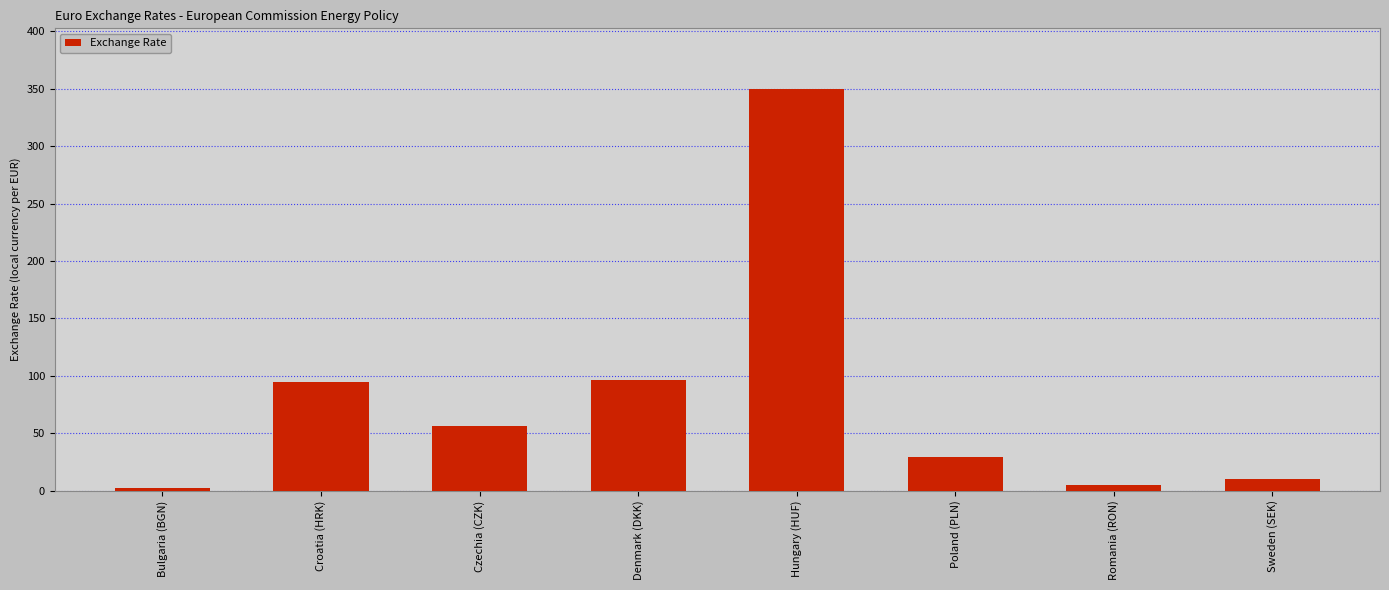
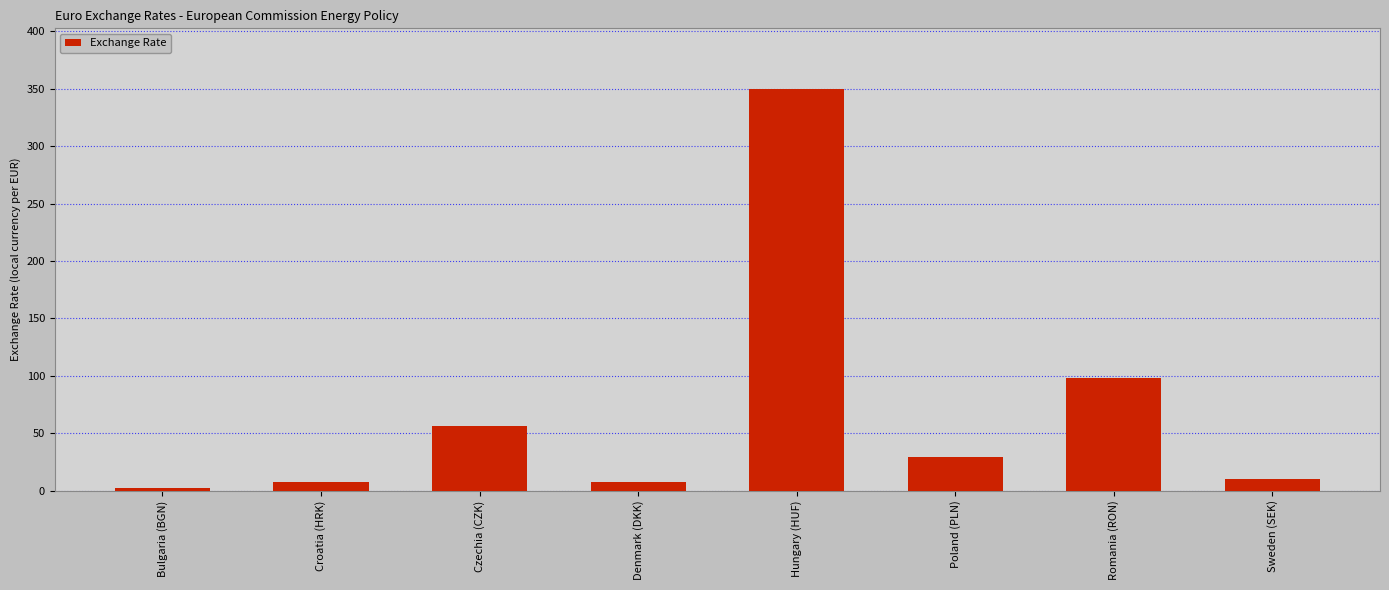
  {
-   "Croatia (HRK)": 95,
+   "Croatia (HRK)": 7,
    "Czechia (CZK)": 56,
-   "Denmark (DKK)": 96,
+   "Denmark (DKK)": 7,
    "Hungary (HUF)": 350,
    "Poland (PLN)": 29,
-   "Romania (RON)": 5,
+   "Romania (RON)": 98,
    "Sweden (SEK)": 10
  }
